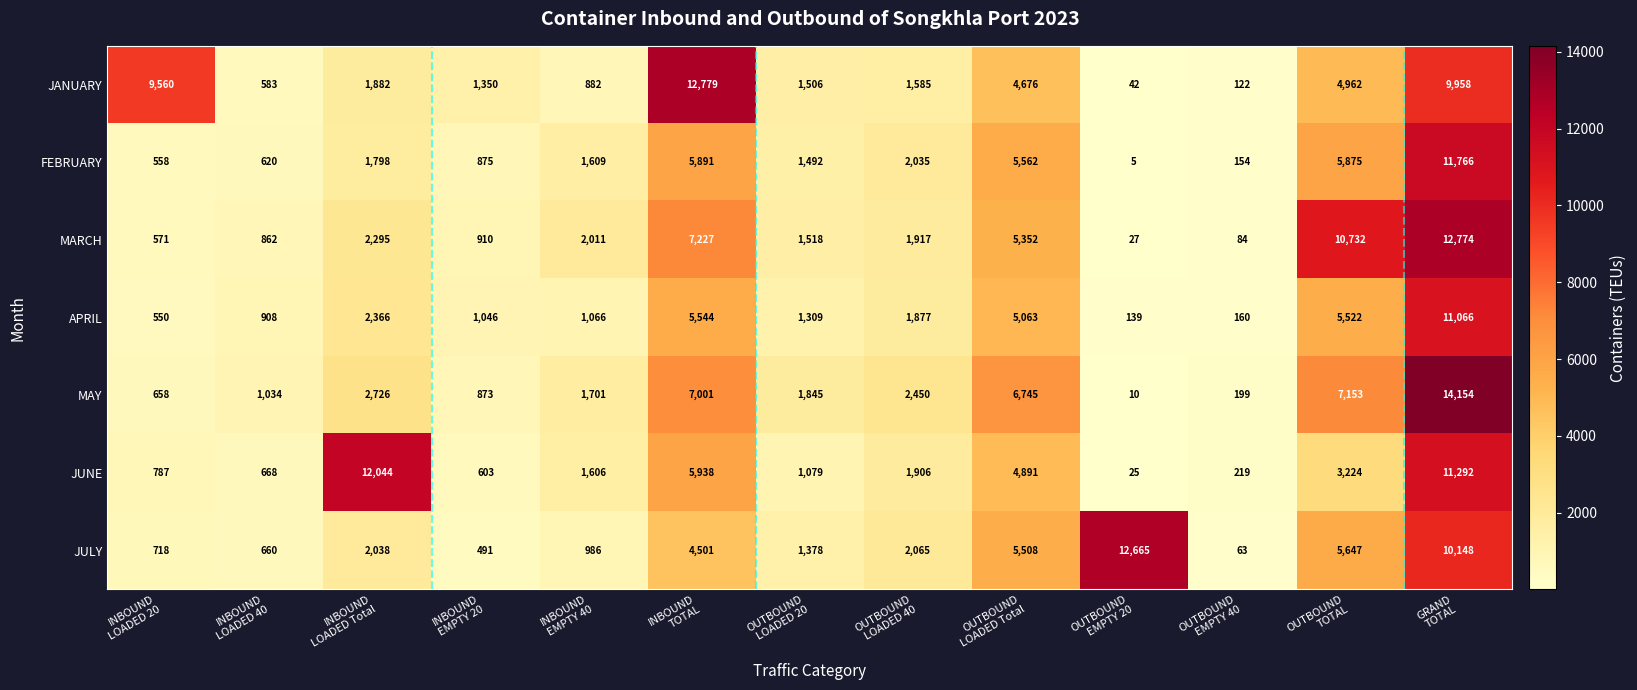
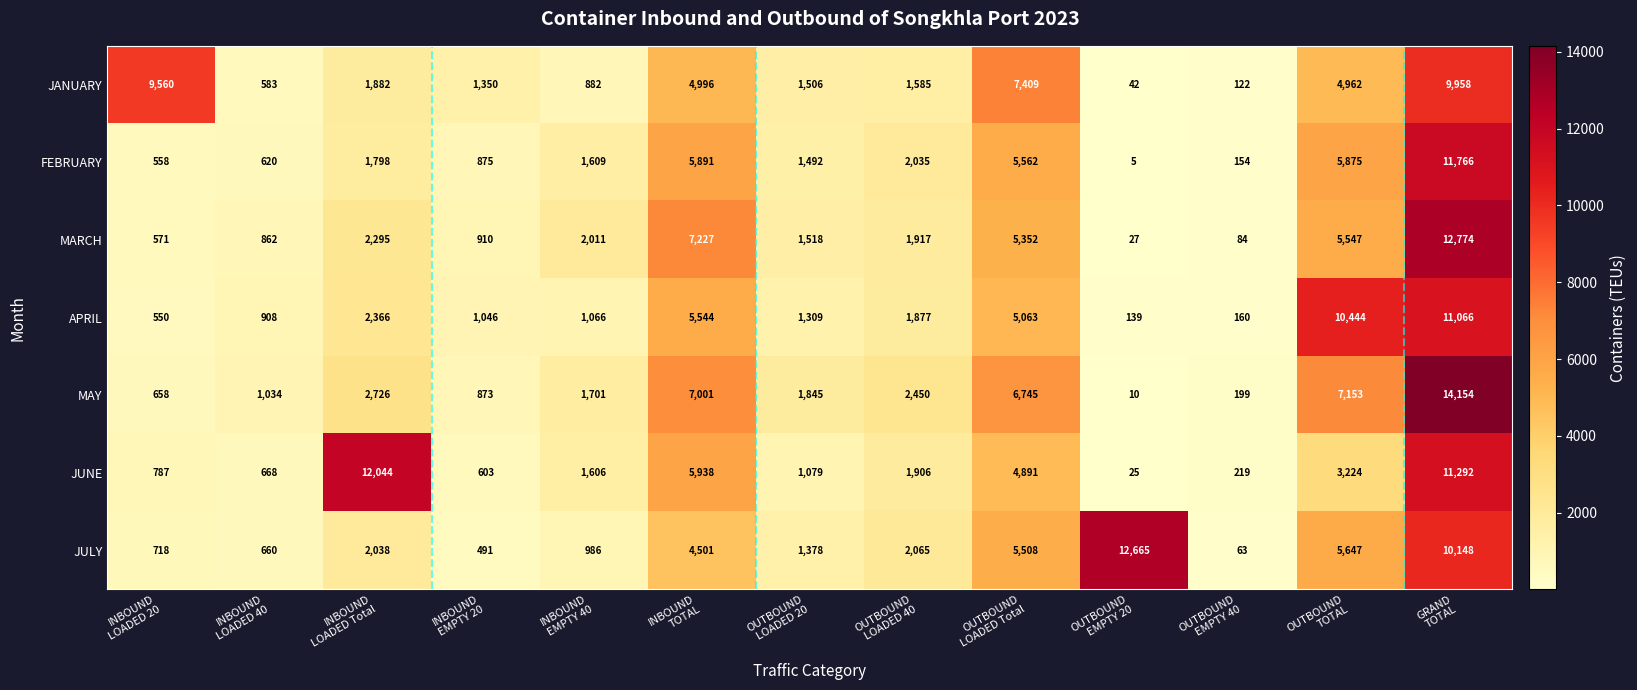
  {
    "JANUARY": {
      "INBOUND LOADED 20": "9,560",
      "INBOUND LOADED 40": "583",
      "INBOUND LOADED Total": "1,882",
      "INBOUND EMPTY 20": "1,350",
      "INBOUND EMPTY 40": "882",
-     "INBOUND TOTAL": "12,779",
+     "INBOUND TOTAL": "4,996",
      "OUTBOUND LOADED 20": "1,506",
      "OUTBOUND LOADED 40": "1,585",
-     "OUTBOUND LOADED Total": "4,676",
+     "OUTBOUND LOADED Total": "7,409",
      "OUTBOUND EMPTY 20": "42",
      "OUTBOUND EMPTY 40": "122",
      "OUTBOUND TOTAL": "4,962",
      "GRAND TOTAL": "9,958"
    },
    "FEBRUARY": {
      "INBOUND LOADED 20": "558",
      "INBOUND LOADED 40": "620",
      "INBOUND LOADED Total": "1,798",
      "INBOUND EMPTY 20": "875",
      "INBOUND EMPTY 40": "1,609",
      "INBOUND TOTAL": "5,891",
      "OUTBOUND LOADED 20": "1,492",
      "OUTBOUND LOADED 40": "2,035",
      "OUTBOUND LOADED Total": "5,562",
      "OUTBOUND EMPTY 20": "5",
      "OUTBOUND EMPTY 40": "154",
      "OUTBOUND TOTAL": "5,875",
      "GRAND TOTAL": "11,766"
    },
    "MARCH": {
      "INBOUND LOADED 20": "571",
      "INBOUND LOADED 40": "862",
      "INBOUND LOADED Total": "2,295",
      "INBOUND EMPTY 20": "910",
      "INBOUND EMPTY 40": "2,011",
      "INBOUND TOTAL": "7,227",
      "OUTBOUND LOADED 20": "1,518",
      "OUTBOUND LOADED 40": "1,917",
      "OUTBOUND LOADED Total": "5,352",
      "OUTBOUND EMPTY 20": "27",
      "OUTBOUND EMPTY 40": "84",
-     "OUTBOUND TOTAL": "10,732",
+     "OUTBOUND TOTAL": "5,547",
      "GRAND TOTAL": "12,774"
    },
    "APRIL": {
      "INBOUND LOADED 20": "550",
      "INBOUND LOADED 40": "908",
      "INBOUND LOADED Total": "2,366",
      "INBOUND EMPTY 20": "1,046",
      "INBOUND EMPTY 40": "1,066",
      "INBOUND TOTAL": "5,544",
      "OUTBOUND LOADED 20": "1,309",
      "OUTBOUND LOADED 40": "1,877",
      "OUTBOUND LOADED Total": "5,063",
      "OUTBOUND EMPTY 20": "139",
      "OUTBOUND EMPTY 40": "160",
-     "OUTBOUND TOTAL": "5,522",
+     "OUTBOUND TOTAL": "10,444",
      "GRAND TOTAL": "11,066"
    },
    "MAY": {
      "INBOUND LOADED 20": "658",
      "INBOUND LOADED 40": "1,034",
      "INBOUND LOADED Total": "2,726",
      "INBOUND EMPTY 20": "873",
      "INBOUND EMPTY 40": "1,701",
      "INBOUND TOTAL": "7,001",
      "OUTBOUND LOADED 20": "1,845",
      "OUTBOUND LOADED 40": "2,450",
      "OUTBOUND LOADED Total": "6,745",
      "OUTBOUND EMPTY 20": "10",
      "OUTBOUND EMPTY 40": "199",
      "OUTBOUND TOTAL": "7,153",
      "GRAND TOTAL": "14,154"
    },
    "JUNE": {
      "INBOUND LOADED 20": "787",
      "INBOUND LOADED 40": "668",
      "INBOUND LOADED Total": "12,044",
      "INBOUND EMPTY 20": "603",
      "INBOUND EMPTY 40": "1,606",
      "INBOUND TOTAL": "5,938",
      "OUTBOUND LOADED 20": "1,079",
      "OUTBOUND LOADED 40": "1,906",
      "OUTBOUND LOADED Total": "4,891",
      "OUTBOUND EMPTY 20": "25",
      "OUTBOUND EMPTY 40": "219",
      "OUTBOUND TOTAL": "3,224",
      "GRAND TOTAL": "11,292"
    },
    "JULY": {
      "INBOUND LOADED 20": "718",
      "INBOUND LOADED 40": "660",
      "INBOUND LOADED Total": "2,038",
      "INBOUND EMPTY 20": "491",
      "INBOUND EMPTY 40": "986",
      "INBOUND TOTAL": "4,501",
      "OUTBOUND LOADED 20": "1,378",
      "OUTBOUND LOADED 40": "2,065",
      "OUTBOUND LOADED Total": "5,508",
      "OUTBOUND EMPTY 20": "12,665",
      "OUTBOUND EMPTY 40": "63",
      "OUTBOUND TOTAL": "5,647",
      "GRAND TOTAL": "10,148"
    }
  }
